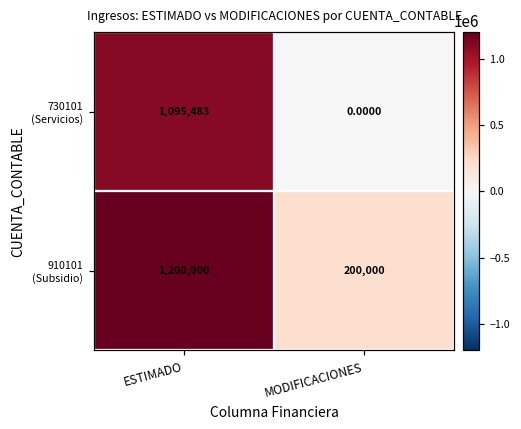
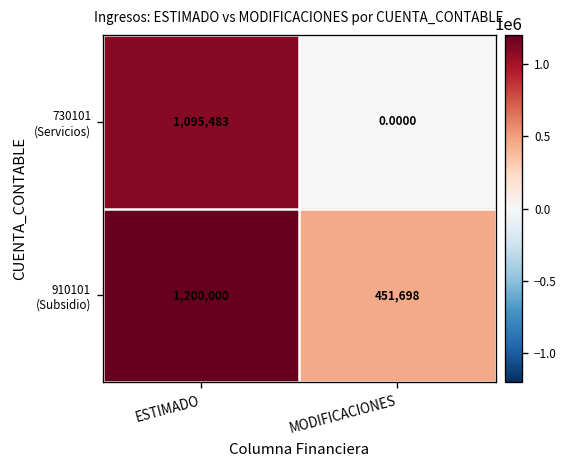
  {
    "730101 (Servicios)": {
      "ESTIMADO": "1,095,483",
      "MODIFICACIONES": "0.0000"
    },
    "910101 (Subsidio)": {
      "ESTIMADO": "1,200,000",
-     "MODIFICACIONES": "200,000"
+     "MODIFICACIONES": "451,698"
    }
  }
